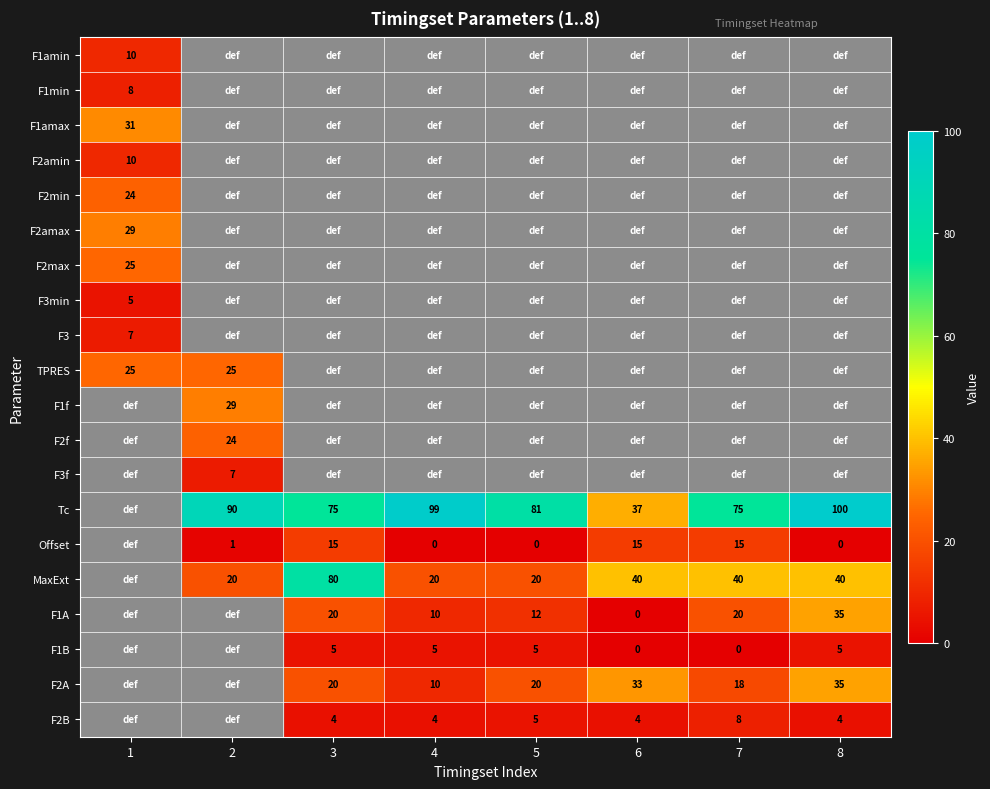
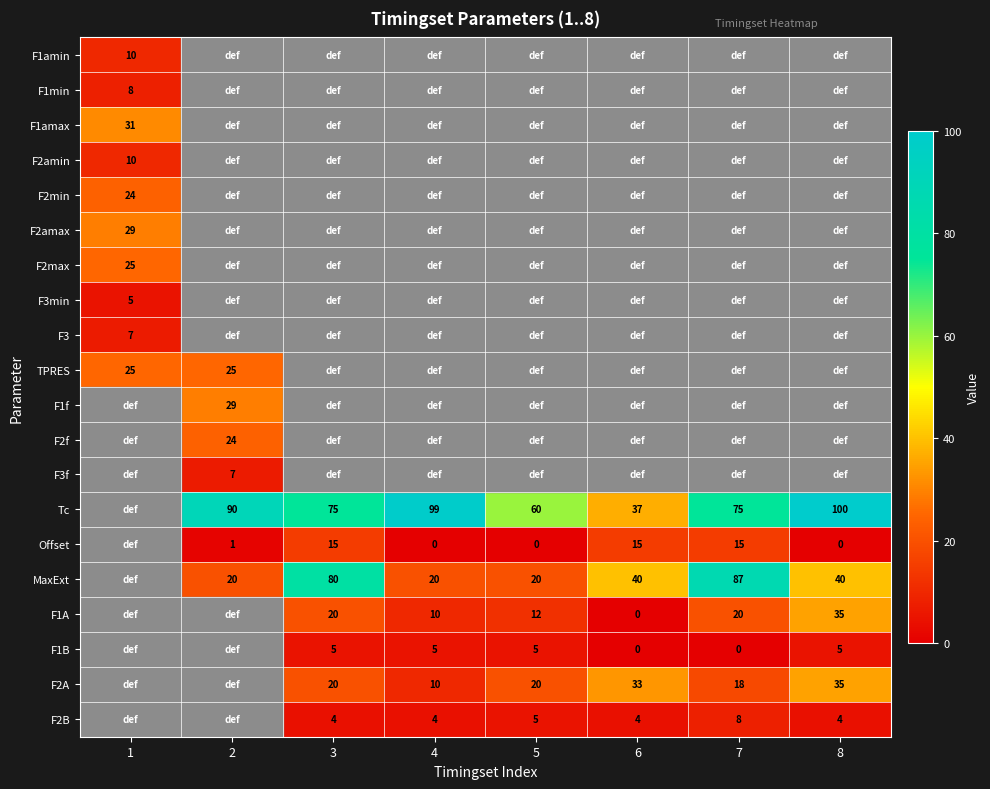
  {
    "F1amin": {
      "1": 10
    },
    "F1min": {
      "1": 8
    },
    "F1amax": {
      "1": 31
    },
    "F2amin": {
      "1": 10
    },
    "F2min": {
      "1": 24
    },
    "F2amax": {
      "1": 29
    },
    "F2max": {
      "1": 25
    },
    "F3min": {
      "1": 5
    },
    "F3": {
      "1": 7
    },
    "TPRES": {
      "1": 25,
      "2": 25
    },
    "F1f": {
      "2": 29
    },
    "F2f": {
      "2": 24
    },
    "F3f": {
      "2": 7
    },
    "Tc": {
      "2": 90,
      "3": 75,
      "4": 99,
-     "5": 81,
+     "5": 60,
      "6": 37,
      "7": 75,
      "8": 100
    },
    "Offset": {
      "2": 1,
      "3": 15,
      "4": 0,
      "5": 0,
      "6": 15,
      "7": 15,
      "8": 0
    },
    "MaxExt": {
      "2": 20,
      "3": 80,
      "4": 20,
      "5": 20,
      "6": 40,
-     "7": 40,
+     "7": 87,
      "8": 40
    },
    "F1A": {
      "3": 20,
      "4": 10,
      "5": 12,
      "6": 0,
      "7": 20,
      "8": 35
    },
    "F1B": {
      "3": 5,
      "4": 5,
      "5": 5,
      "6": 0,
      "7": 0,
      "8": 5
    },
    "F2A": {
      "3": 20,
      "4": 10,
      "5": 20,
      "6": 33,
      "7": 18,
      "8": 35
    },
    "F2B": {
      "3": 4,
      "4": 4,
      "5": 5,
      "6": 4,
      "7": 8,
      "8": 4
    }
  }
